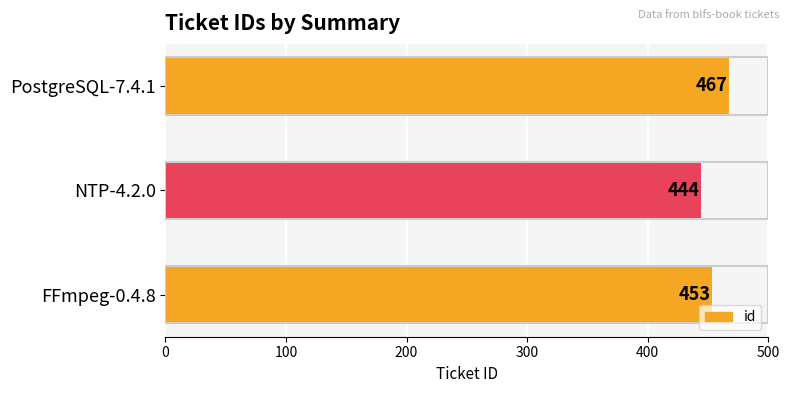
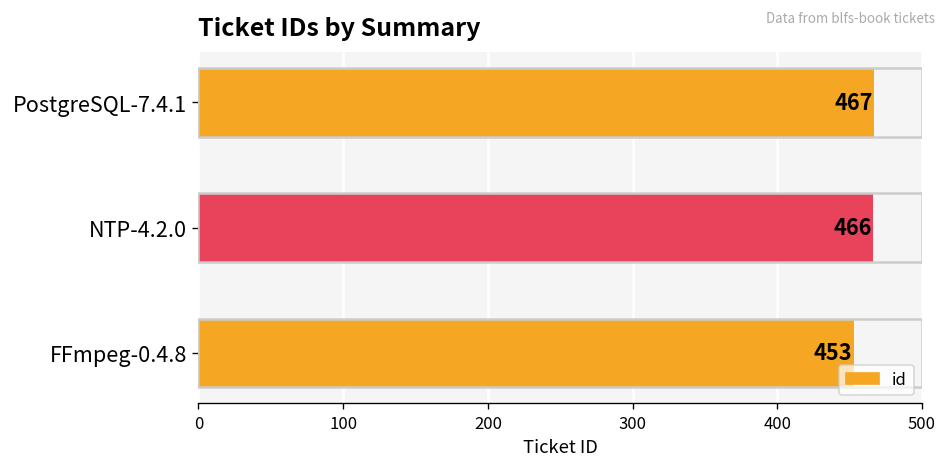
  {
    "PostgreSQL-7.4.1": 467,
-   "NTP-4.2.0": 444,
+   "NTP-4.2.0": 466,
    "FFmpeg-0.4.8": 453
  }
